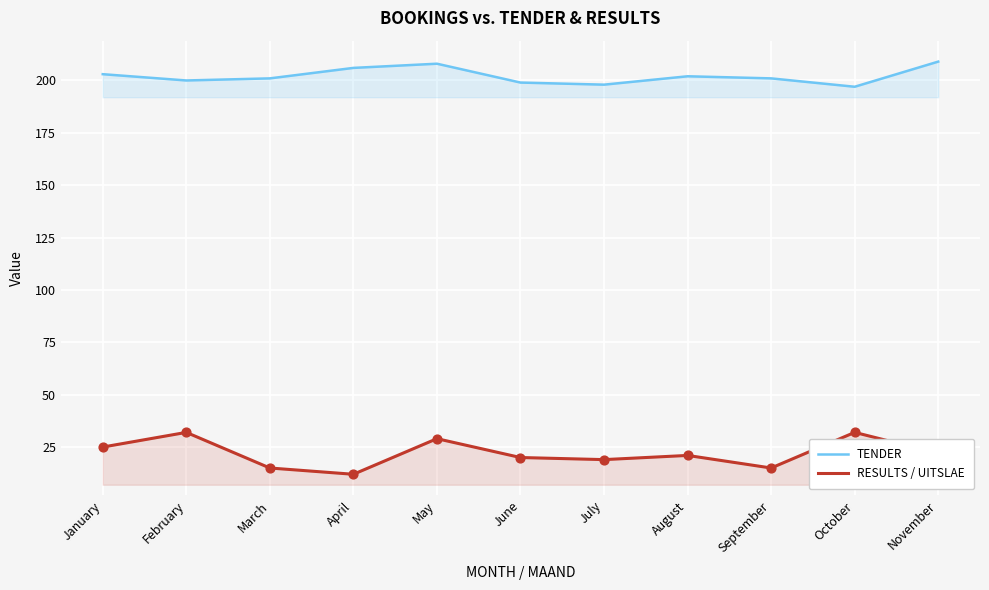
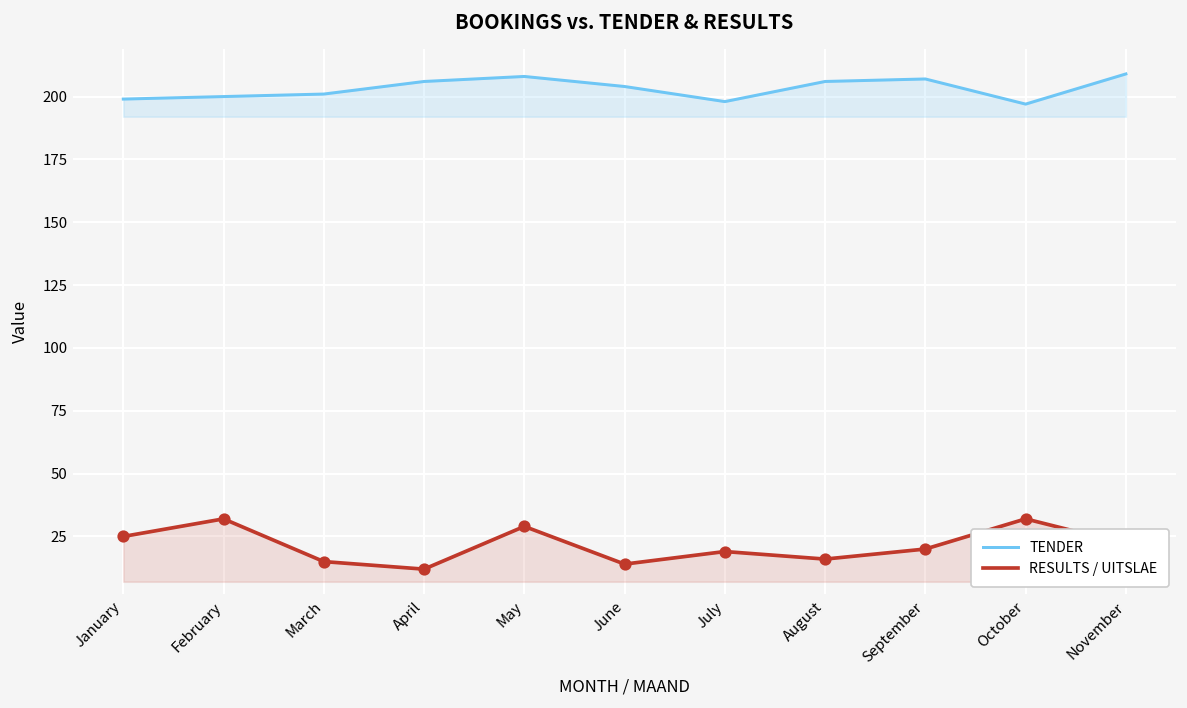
  {
    "TENDER": {
-     "January": 203,
+     "January": 199,
      "February": 200,
      "March": 201,
      "April": 206,
      "May": 208,
-     "June": 199,
+     "June": 204,
      "July": 198,
-     "August": 202,
-     "September": 201,
+     "August": 206,
+     "September": 207,
      "October": 197,
      "November": 209
    },
    "RESULTS / UITSLAE": {
      "January": 25,
      "February": 32,
      "March": 15,
      "April": 12,
      "May": 29,
-     "June": 20,
+     "June": 14,
      "July": 19,
-     "August": 21,
-     "September": 15,
+     "August": 16,
+     "September": 20,
      "October": 32
    }
  }
